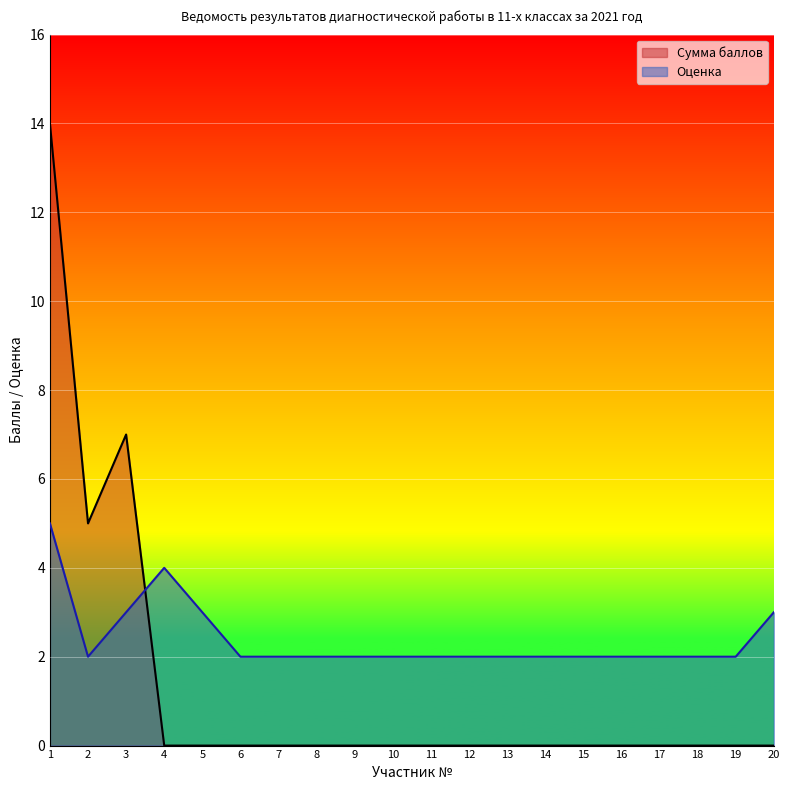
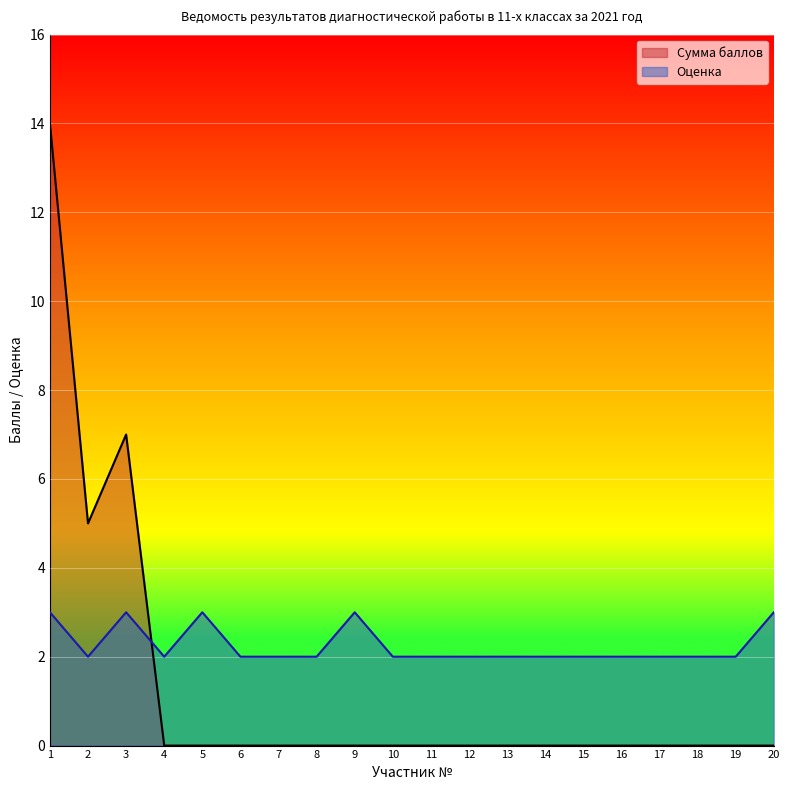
  {
    "Сумма баллов": {
      "1": 14,
      "2": 5,
      "3": 7,
      "4": 0,
      "5": 0,
      "6": 0,
      "7": 0,
      "8": 0,
      "9": 0,
      "10": 0,
      "11": 0,
      "12": 0,
      "13": 0,
      "14": 0,
      "15": 0,
      "16": 0,
      "17": 0,
      "18": 0,
      "19": 0,
      "20": 0
    },
    "Оценка": {
-     "1": 5,
+     "1": 3,
      "2": 2,
      "3": 3,
-     "4": 4,
+     "4": 2,
      "5": 3,
      "6": 2,
      "7": 2,
      "8": 2,
-     "9": 2,
+     "9": 3,
      "10": 2,
      "11": 2,
      "12": 2,
      "13": 2,
      "14": 2,
      "15": 2,
      "16": 2,
      "17": 2,
      "18": 2,
      "19": 2,
      "20": 3
    }
  }
